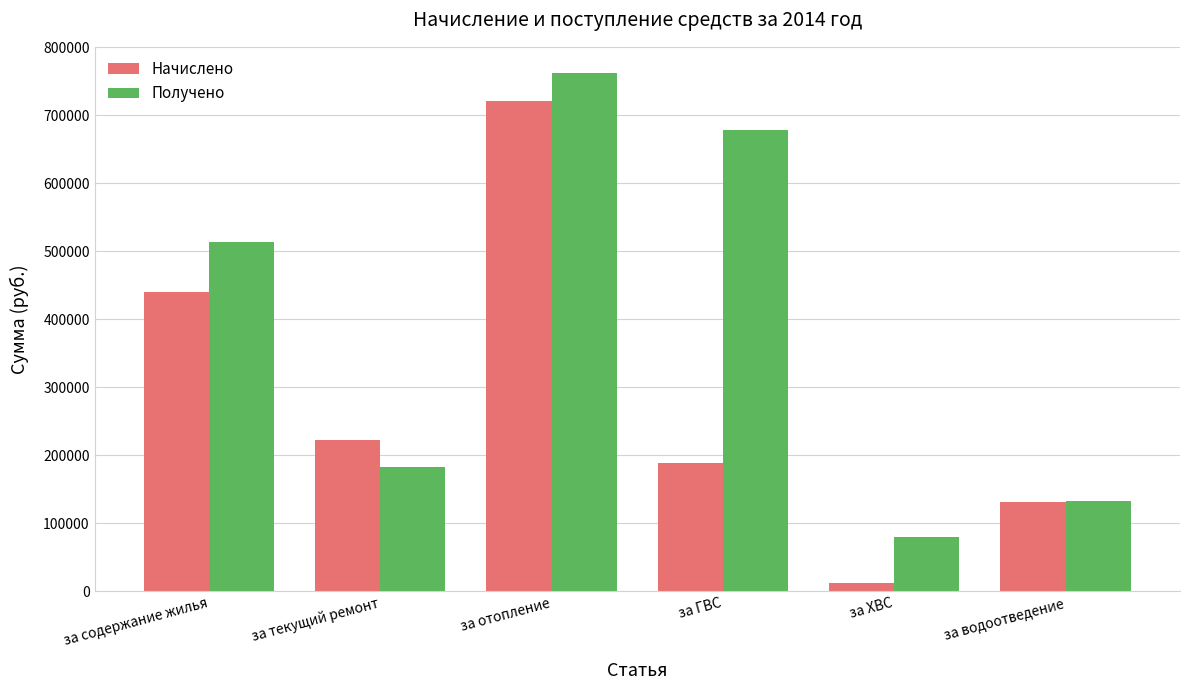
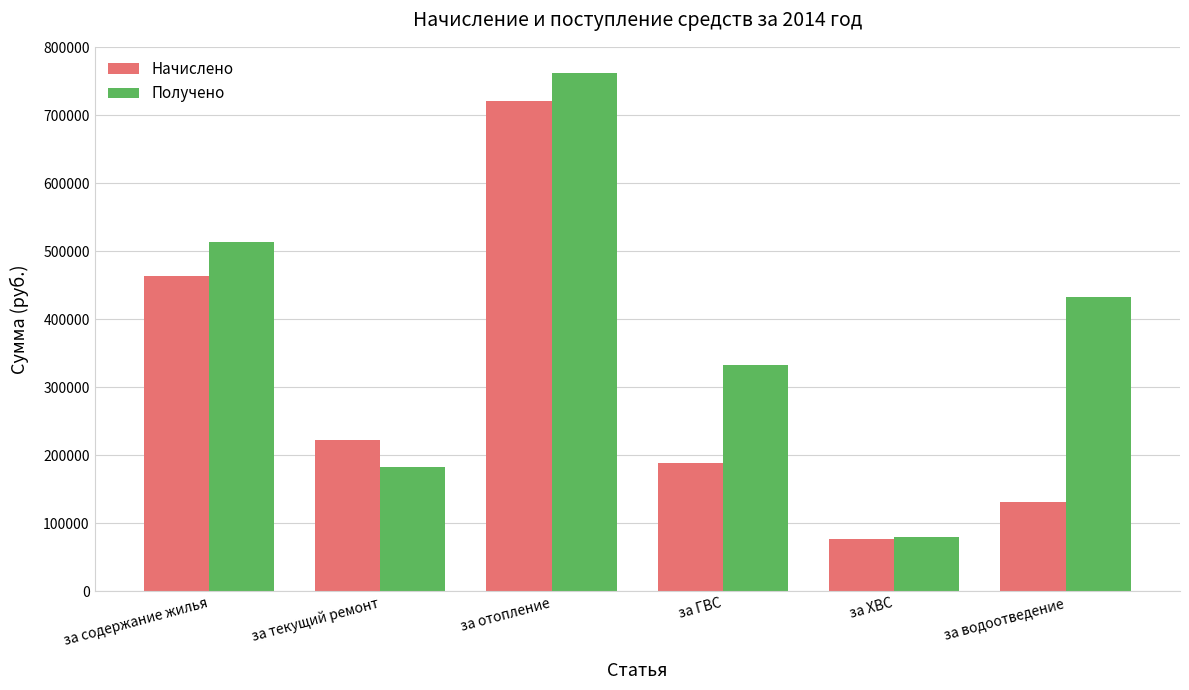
  {
    "Начислено": {
-     "за содержание жилья": 440000,
+     "за содержание жилья": 460000,
      "за текущий ремонт": 220000,
      "за отопление": 720000,
      "за ГВС": 190000,
-     "за ХВС": 10000,
+     "за ХВС": 80000,
      "за водоотведение": 130000
    },
    "Получено": {
      "за содержание жилья": 510000,
      "за текущий ремонт": 180000,
      "за отопление": 760000,
-     "за ГВС": 680000,
+     "за ГВС": 330000,
      "за ХВС": 80000,
-     "за водоотведение": 130000
+     "за водоотведение": 430000
    }
  }
